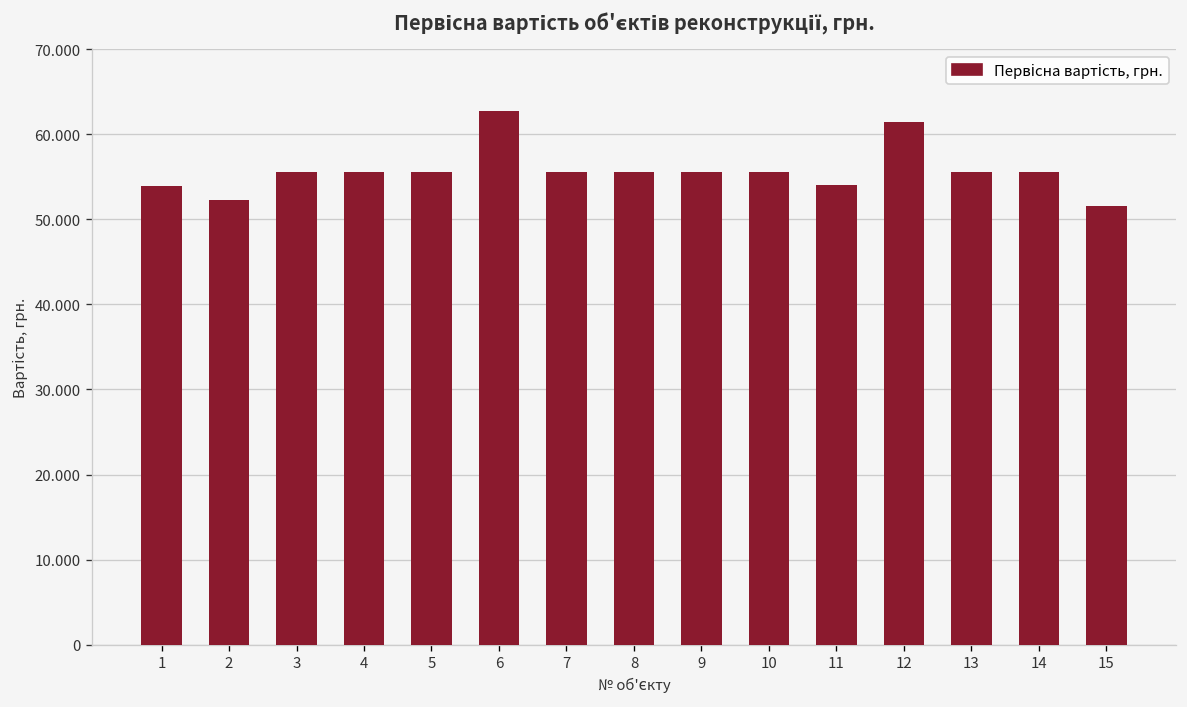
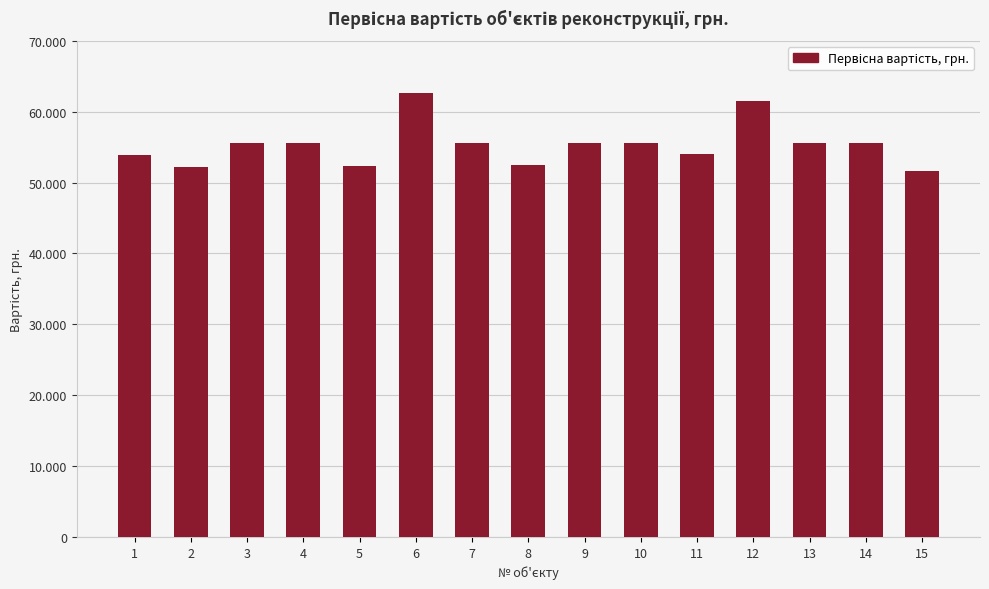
  {
    "1": 54,
    "2": 52,
    "3": 56,
    "4": 56,
-   "5": 56,
+   "5": 52,
    "6": 63,
    "7": 56,
-   "8": 56,
+   "8": 53,
    "9": 56,
    "10": 56,
    "11": 54,
    "12": 61,
    "13": 56,
    "14": 56,
    "15": 52
  }
